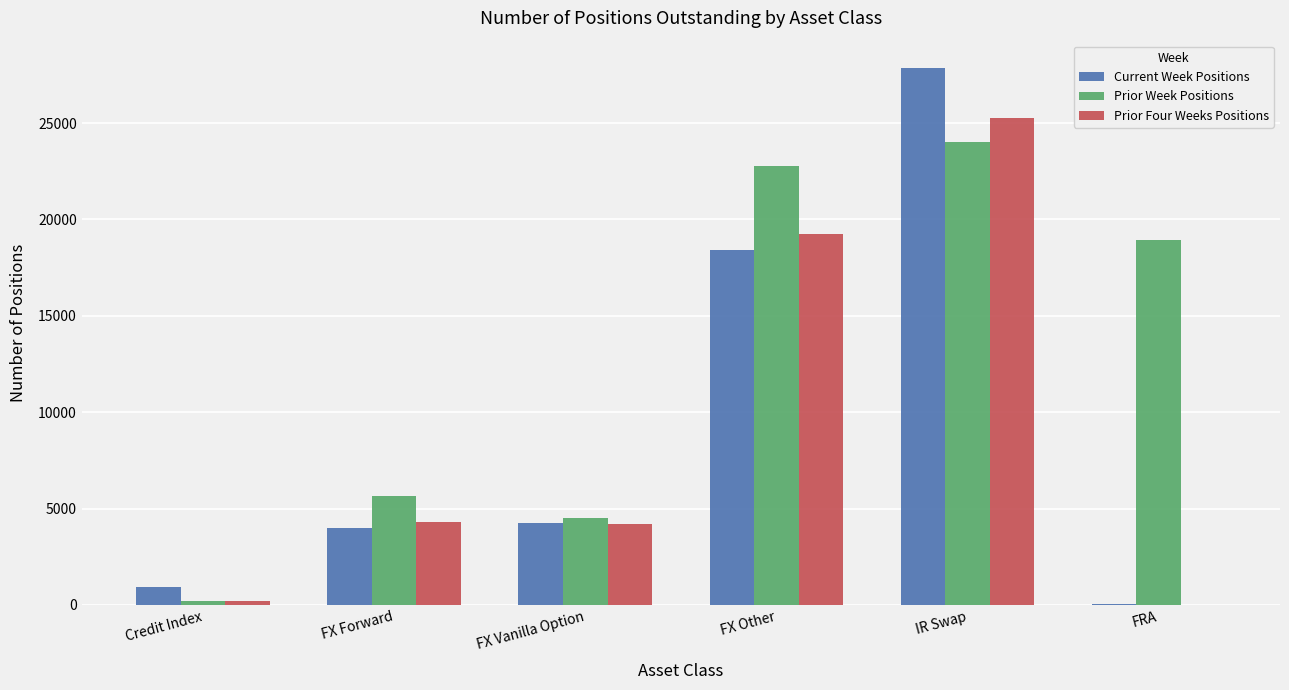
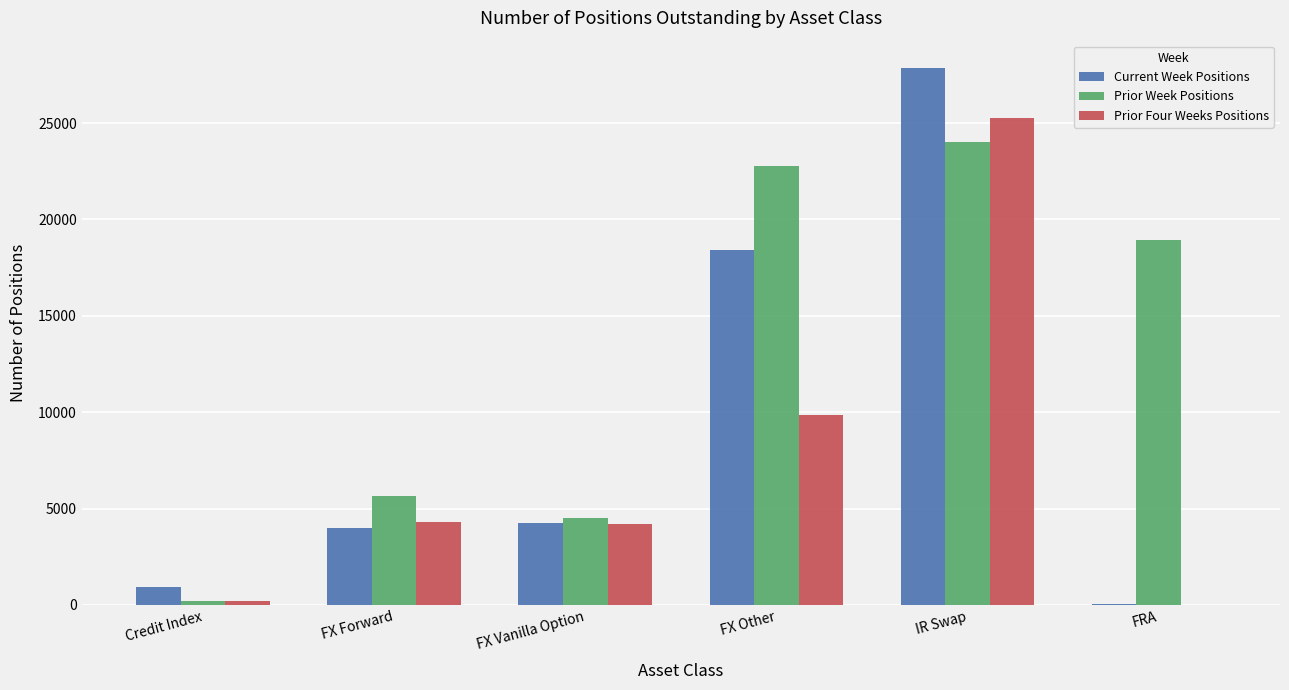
  {
    "Current Week Positions": {
      "Credit Index": 900,
      "FX Forward": 4000,
      "FX Vanilla Option": 4300,
      "FX Other": 18400,
      "IR Swap": 27900
    },
    "Prior Week Positions": {
      "Credit Index": 200,
      "FX Forward": 5700,
      "FX Vanilla Option": 4500,
      "FX Other": 22800,
      "IR Swap": 24000,
      "FRA": 18900
    },
    "Prior Four Weeks Positions": {
      "Credit Index": 200,
      "FX Forward": 4300,
      "FX Vanilla Option": 4200,
-     "FX Other": 19200,
+     "FX Other": 9900,
      "IR Swap": 25300,
      "FRA": 0
    }
  }
